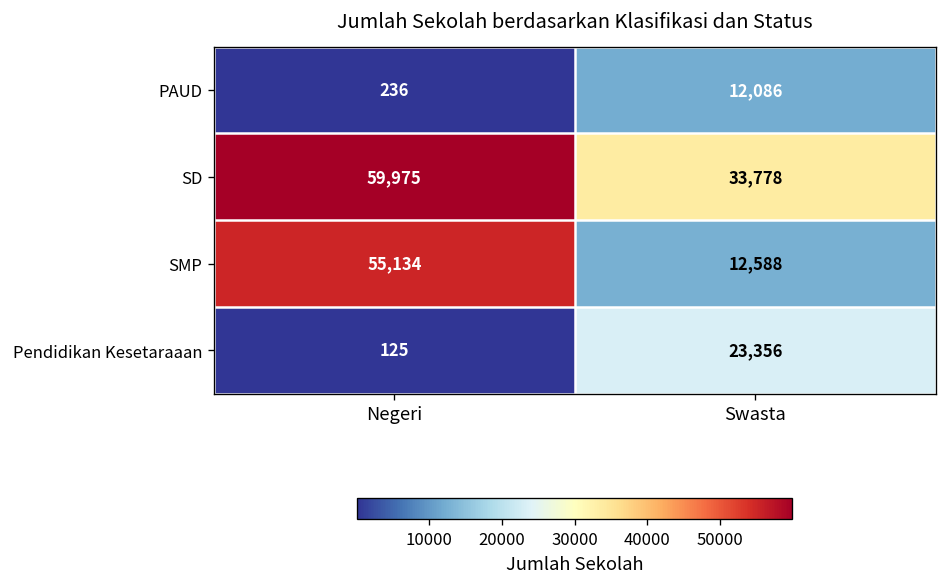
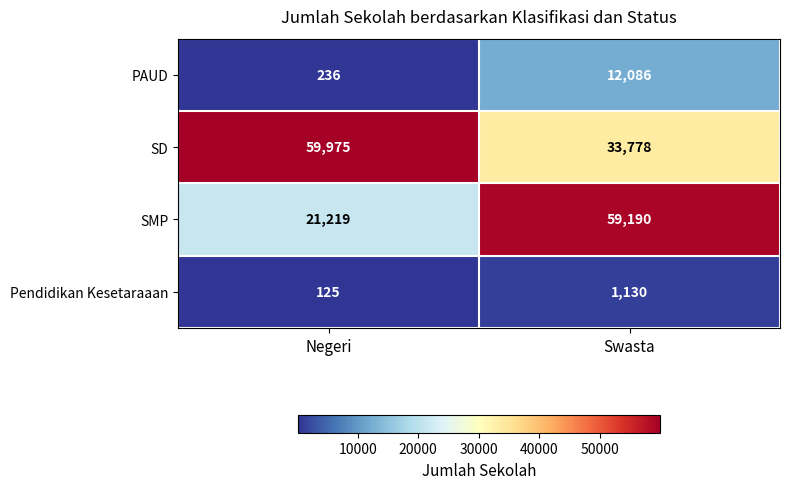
  {
    "PAUD": {
      "Negeri": "236",
      "Swasta": "12,086"
    },
    "SD": {
      "Negeri": "59,975",
      "Swasta": "33,778"
    },
    "SMP": {
-     "Negeri": "55,134",
-     "Swasta": "12,588"
+     "Negeri": "21,219",
+     "Swasta": "59,190"
    },
    "Pendidikan Kesetaraaan": {
      "Negeri": "125",
-     "Swasta": "23,356"
+     "Swasta": "1,130"
    }
  }
